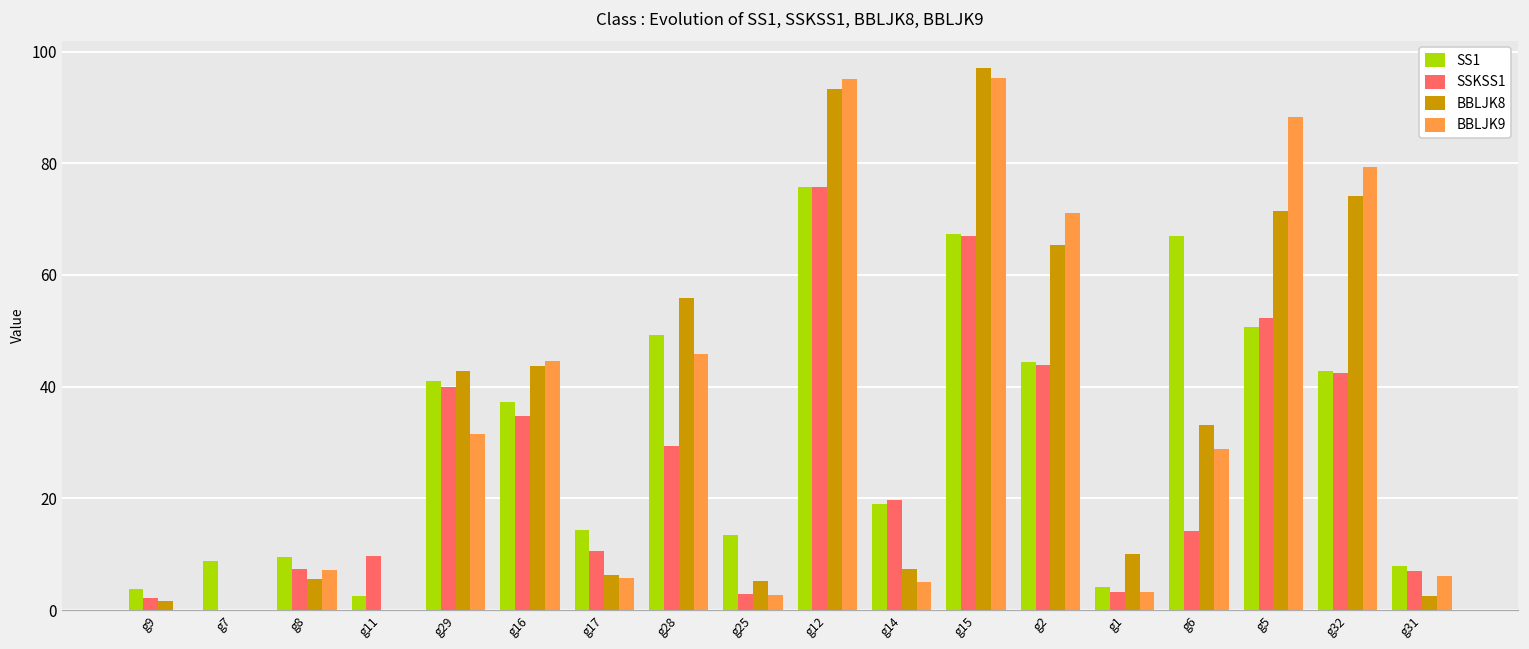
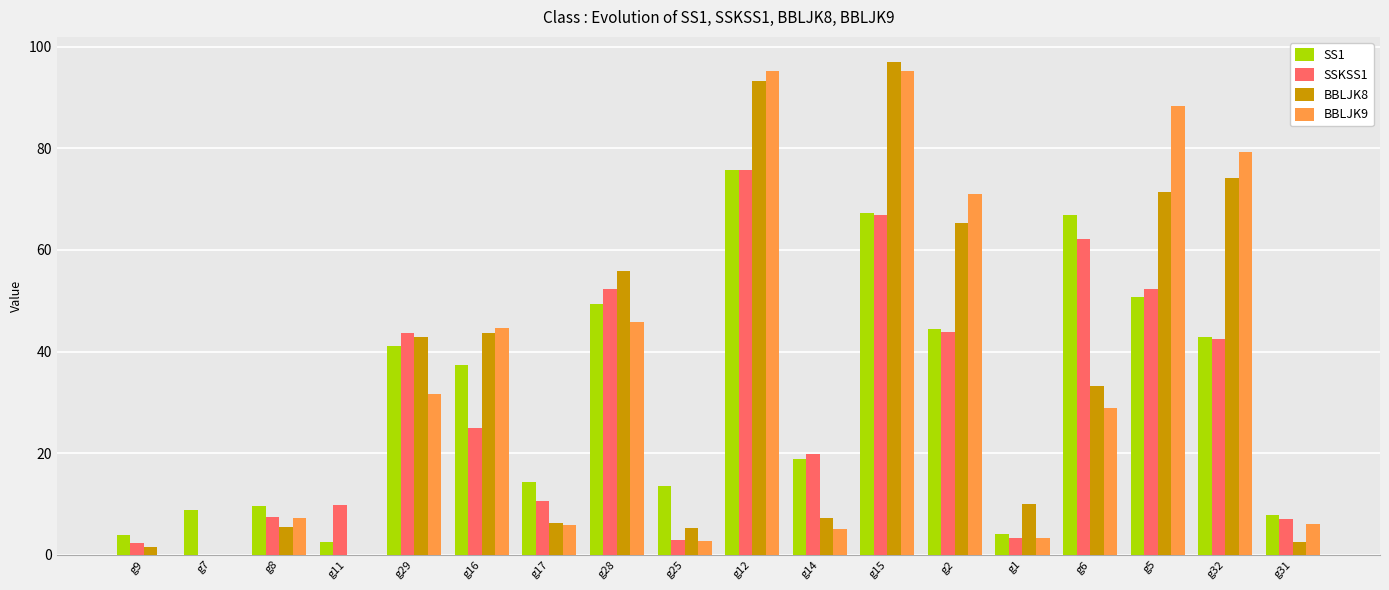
  {
    "SS1": {
      "g9": 4,
      "g7": 9,
      "g8": 10,
      "g11": 3,
      "g29": 41,
      "g16": 37,
      "g17": 14,
      "g28": 49,
      "g25": 13,
      "g12": 76,
      "g14": 19,
      "g15": 67,
      "g2": 44,
      "g1": 4,
      "g6": 67,
      "g5": 51,
      "g32": 43,
      "g31": 8
    },
    "SSKSS1": {
      "g9": 2,
      "g7": 0,
      "g8": 7,
      "g11": 10,
-     "g29": 40,
-     "g16": 35,
+     "g29": 44,
+     "g16": 25,
      "g17": 11,
-     "g28": 29,
+     "g28": 52,
      "g25": 3,
      "g12": 76,
      "g14": 20,
      "g15": 67,
      "g2": 44,
      "g1": 3,
-     "g6": 14,
+     "g6": 62,
      "g5": 52,
      "g32": 42,
      "g31": 7
    },
    "BBLJK8": {
      "g9": 2,
      "g7": 0,
      "g8": 6,
      "g11": 0,
      "g29": 43,
      "g16": 44,
      "g17": 6,
      "g28": 56,
      "g25": 5,
      "g12": 93,
      "g14": 7,
      "g15": 97,
      "g2": 65,
      "g1": 10,
      "g6": 33,
      "g5": 71,
      "g32": 74,
      "g31": 3
    },
    "BBLJK9": {
      "g9": 0,
      "g7": 0,
      "g8": 7,
      "g11": 0,
      "g29": 32,
      "g16": 45,
      "g17": 6,
      "g28": 46,
      "g25": 3,
      "g12": 95,
      "g14": 5,
      "g15": 95,
      "g2": 71,
      "g1": 3,
      "g6": 29,
      "g5": 88,
      "g32": 79,
      "g31": 6
    }
  }
